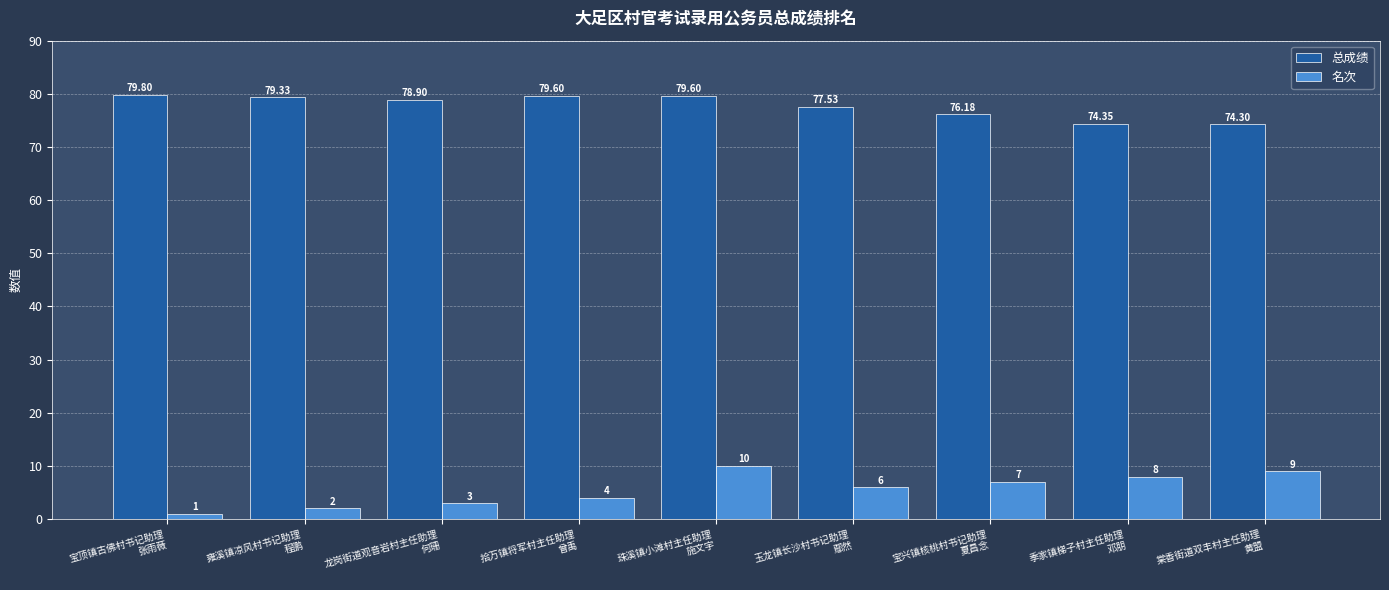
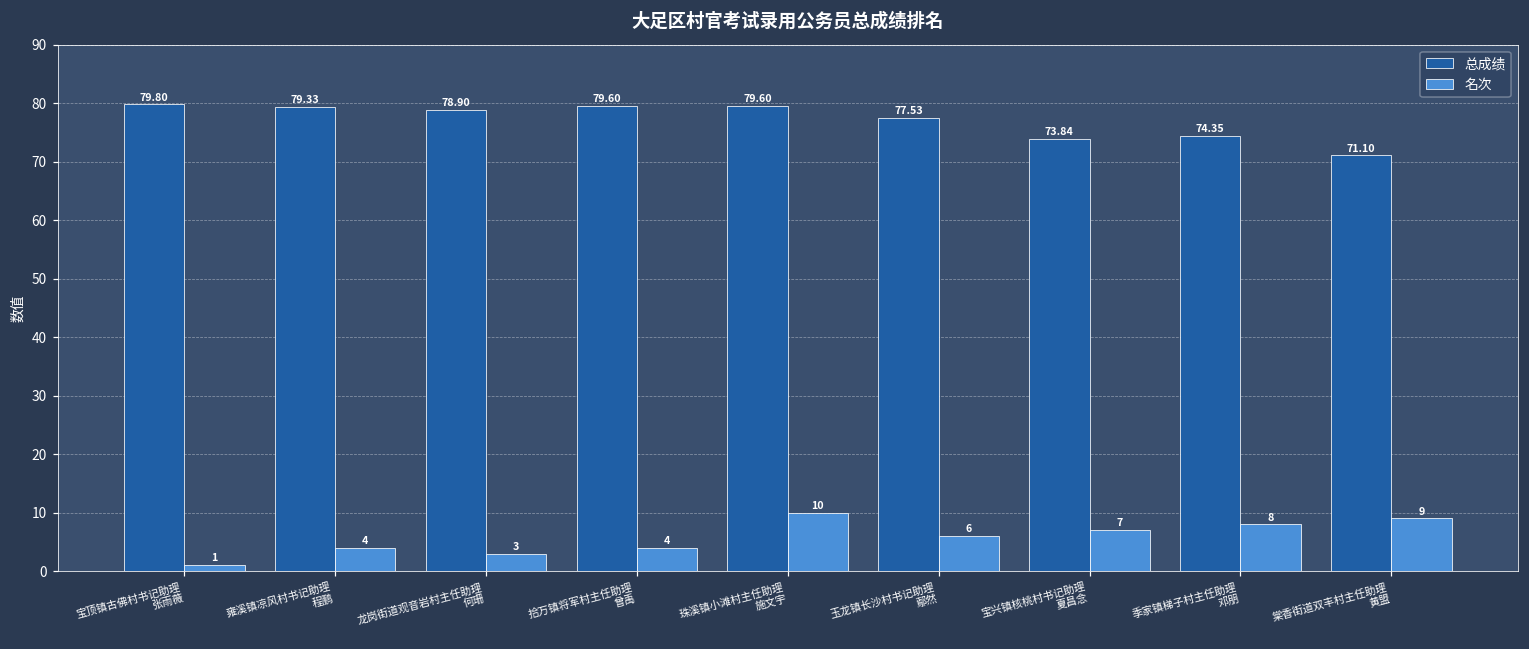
  {
    "总成绩": {
      "宝顶镇古佛村书记助理 张雨薇": 79.80,
      "雍溪镇凉风村书记助理 程鹏": 79.33,
      "龙岗街道观音岩村主任助理 何珊": 78.90,
      "拾万镇将军村主任助理 曾禹": 79.60,
      "珠溪镇小滩村主任助理 施文宇": 79.60,
      "玉龙镇长沙村书记助理 鄢然": 77.53,
-     "宝兴镇核桃村书记助理 夏昌念": 76.18,
+     "宝兴镇核桃村书记助理 夏昌念": 73.84,
      "季家镇梯子村主任助理 邓朋": 74.35,
-     "棠香街道双丰村主任助理 黄盟": 74.30
+     "棠香街道双丰村主任助理 黄盟": 71.10
    },
    "名次": {
      "宝顶镇古佛村书记助理 张雨薇": 1,
-     "雍溪镇凉风村书记助理 程鹏": 2,
+     "雍溪镇凉风村书记助理 程鹏": 4,
      "龙岗街道观音岩村主任助理 何珊": 3,
      "拾万镇将军村主任助理 曾禹": 4,
      "珠溪镇小滩村主任助理 施文宇": 10,
      "玉龙镇长沙村书记助理 鄢然": 6,
      "宝兴镇核桃村书记助理 夏昌念": 7,
      "季家镇梯子村主任助理 邓朋": 8,
      "棠香街道双丰村主任助理 黄盟": 9
    }
  }
